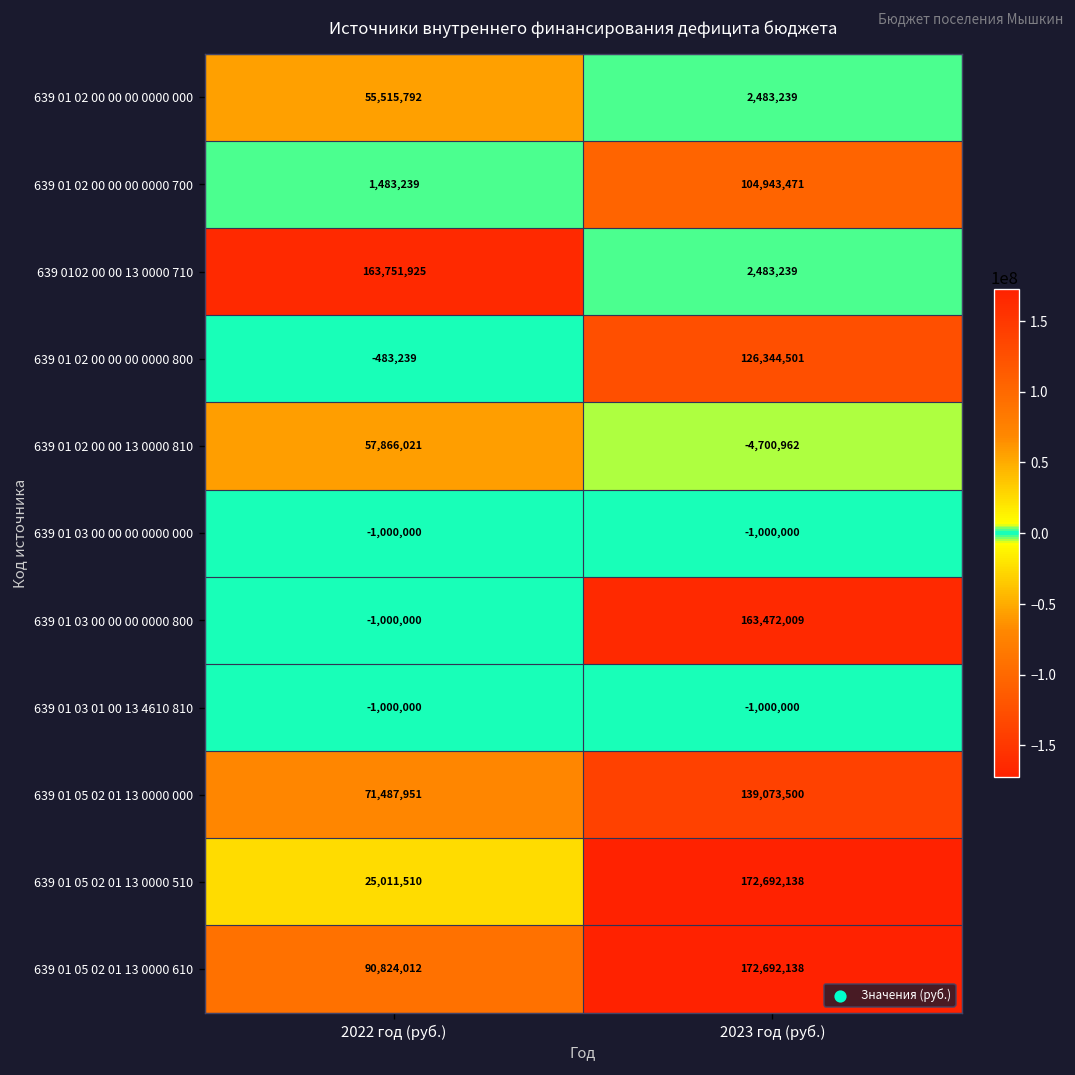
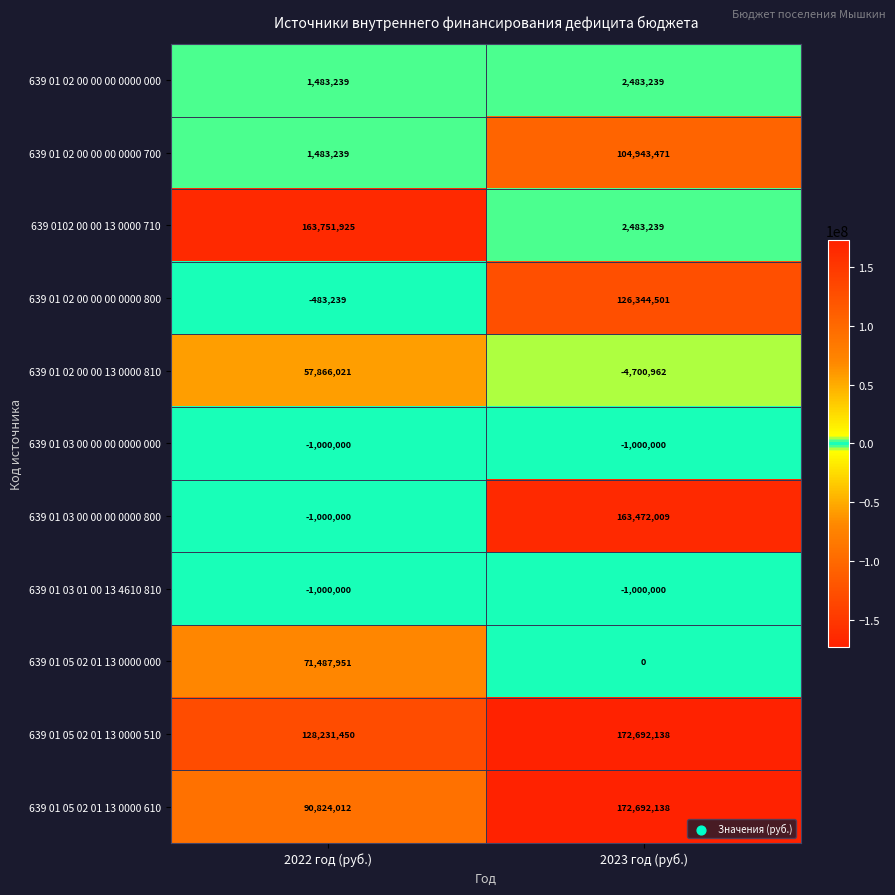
  {
    "639 01 02 00 00 00 0000 000": {
-     "2022 год (руб.)": "55,515,792",
+     "2022 год (руб.)": "1,483,239",
      "2023 год (руб.)": "2,483,239"
    },
    "639 01 02 00 00 00 0000 700": {
      "2022 год (руб.)": "1,483,239",
      "2023 год (руб.)": "104,943,471"
    },
    "639 0102 00 00 13 0000 710": {
      "2022 год (руб.)": "163,751,925",
      "2023 год (руб.)": "2,483,239"
    },
    "639 01 02 00 00 00 0000 800": {
      "2022 год (руб.)": "-483,239",
      "2023 год (руб.)": "126,344,501"
    },
    "639 01 02 00 00 13 0000 810": {
      "2022 год (руб.)": "57,866,021",
      "2023 год (руб.)": "-4,700,962"
    },
    "639 01 03 00 00 00 0000 000": {
      "2022 год (руб.)": "-1,000,000",
      "2023 год (руб.)": "-1,000,000"
    },
    "639 01 03 00 00 00 0000 800": {
      "2022 год (руб.)": "-1,000,000",
      "2023 год (руб.)": "163,472,009"
    },
    "639 01 03 01 00 13 4610 810": {
      "2022 год (руб.)": "-1,000,000",
      "2023 год (руб.)": "-1,000,000"
    },
    "639 01 05 02 01 13 0000 000": {
      "2022 год (руб.)": "71,487,951",
-     "2023 год (руб.)": "139,073,500"
+     "2023 год (руб.)": "0"
    },
    "639 01 05 02 01 13 0000 510": {
-     "2022 год (руб.)": "25,011,510",
+     "2022 год (руб.)": "128,231,450",
      "2023 год (руб.)": "172,692,138"
    },
    "639 01 05 02 01 13 0000 610": {
      "2022 год (руб.)": "90,824,012",
      "2023 год (руб.)": "172,692,138"
    }
  }
